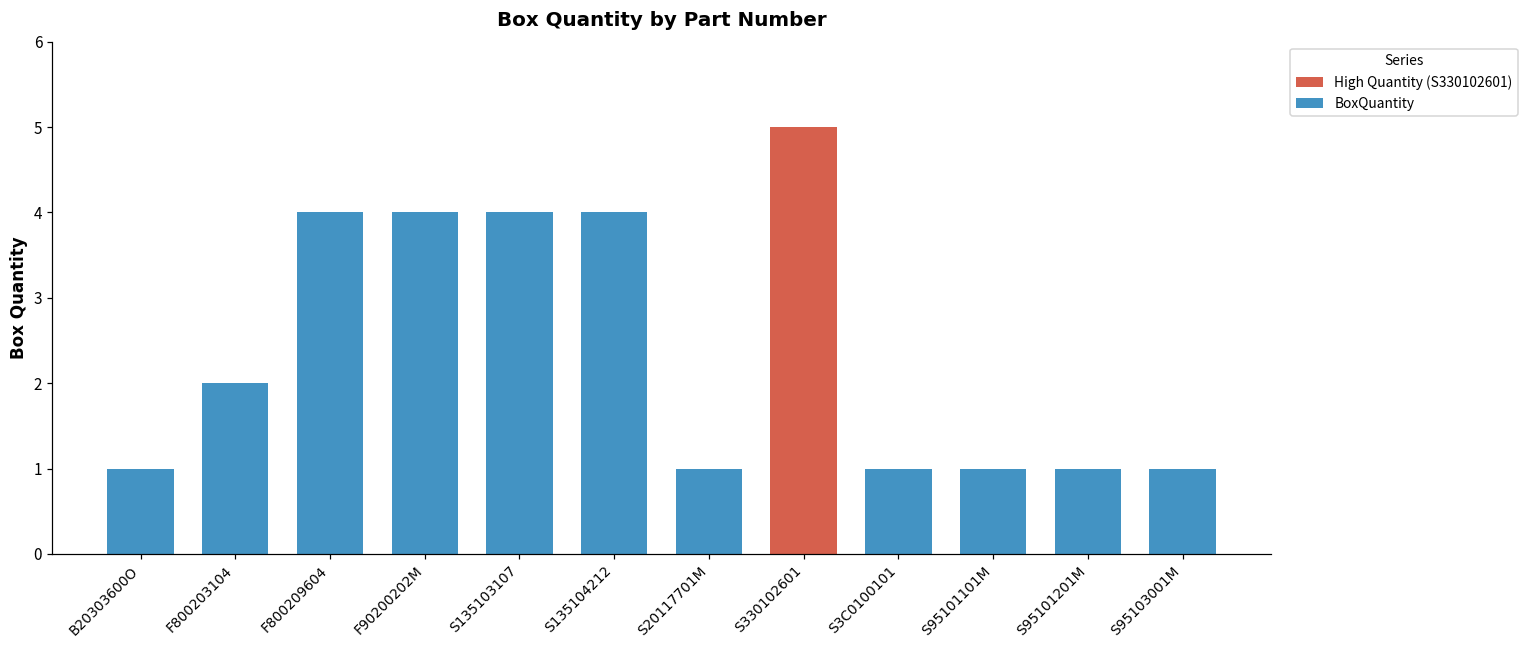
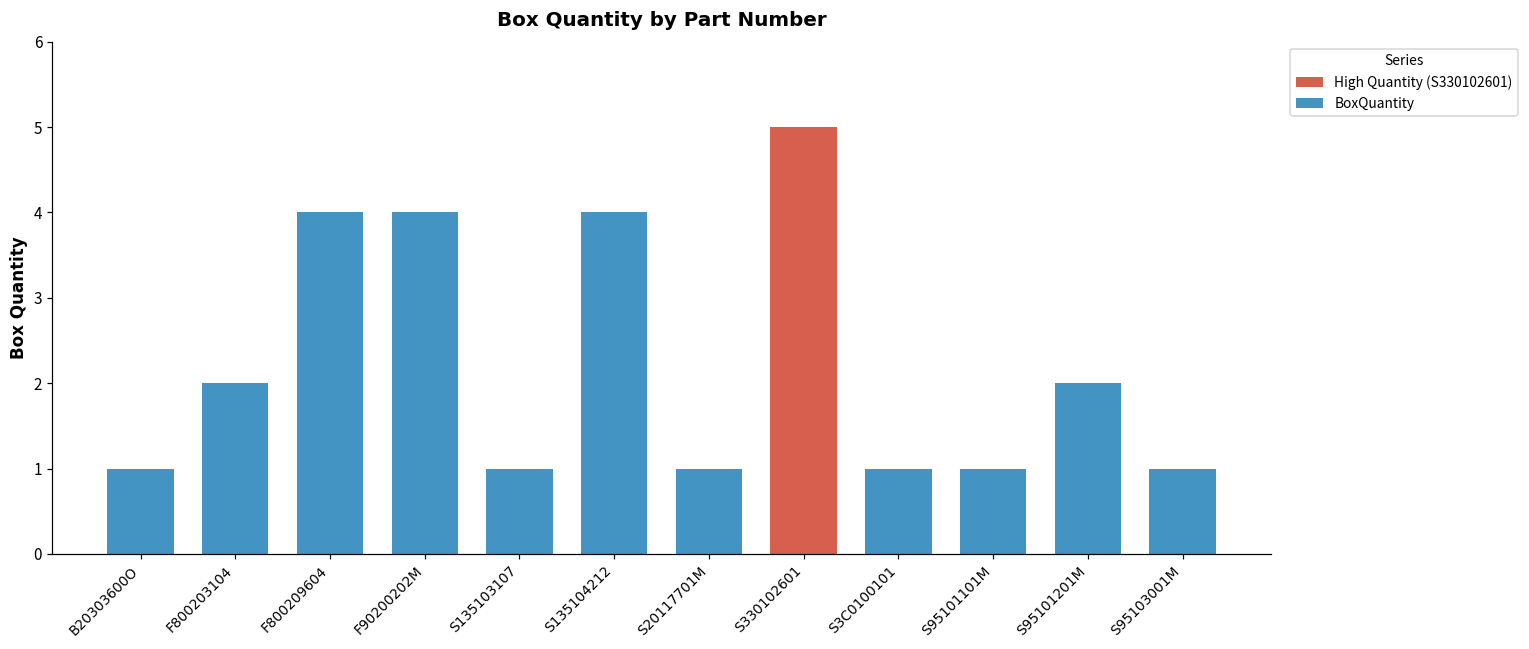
  {
    "B20303600O": 1,
    "F800203104": 2,
    "F800209604": 4,
    "F90200202M": 4,
-   "S135103107": 4,
+   "S135103107": 1,
    "S135104212": 4,
    "S20117701M": 1,
    "S330102601": 5,
    "S3C0100101": 1,
    "S95101101M": 1,
-   "S95101201M": 1,
+   "S95101201M": 2,
    "S95103001M": 1
  }
